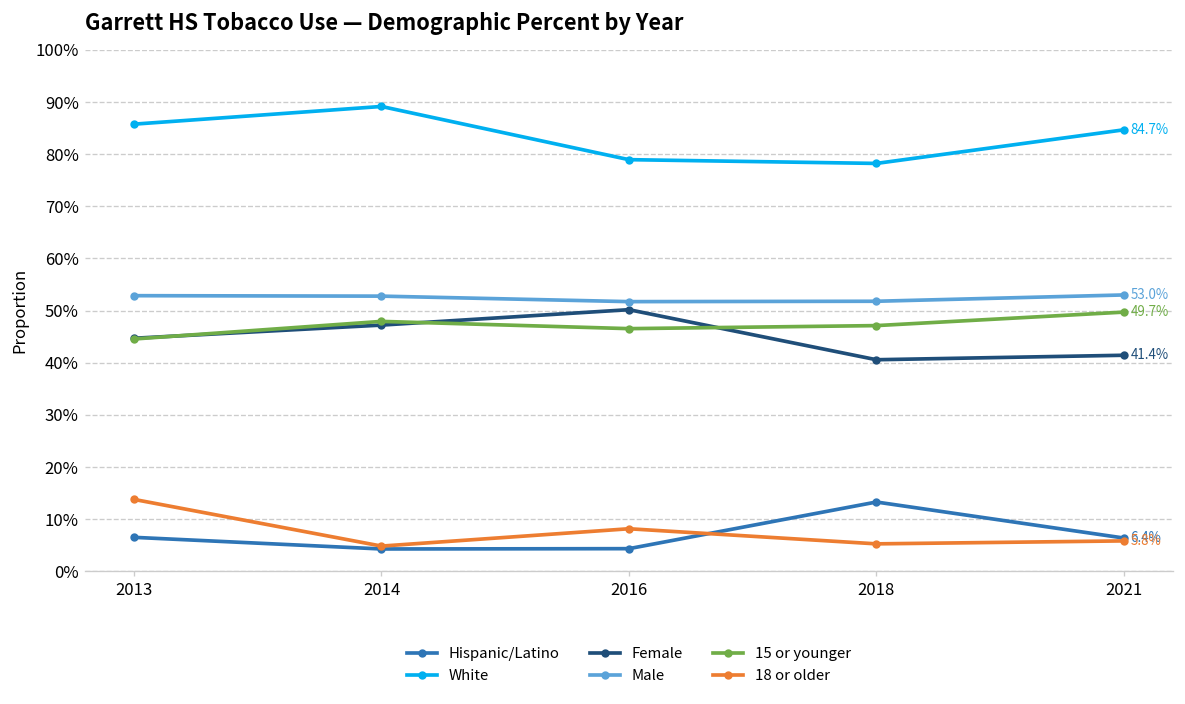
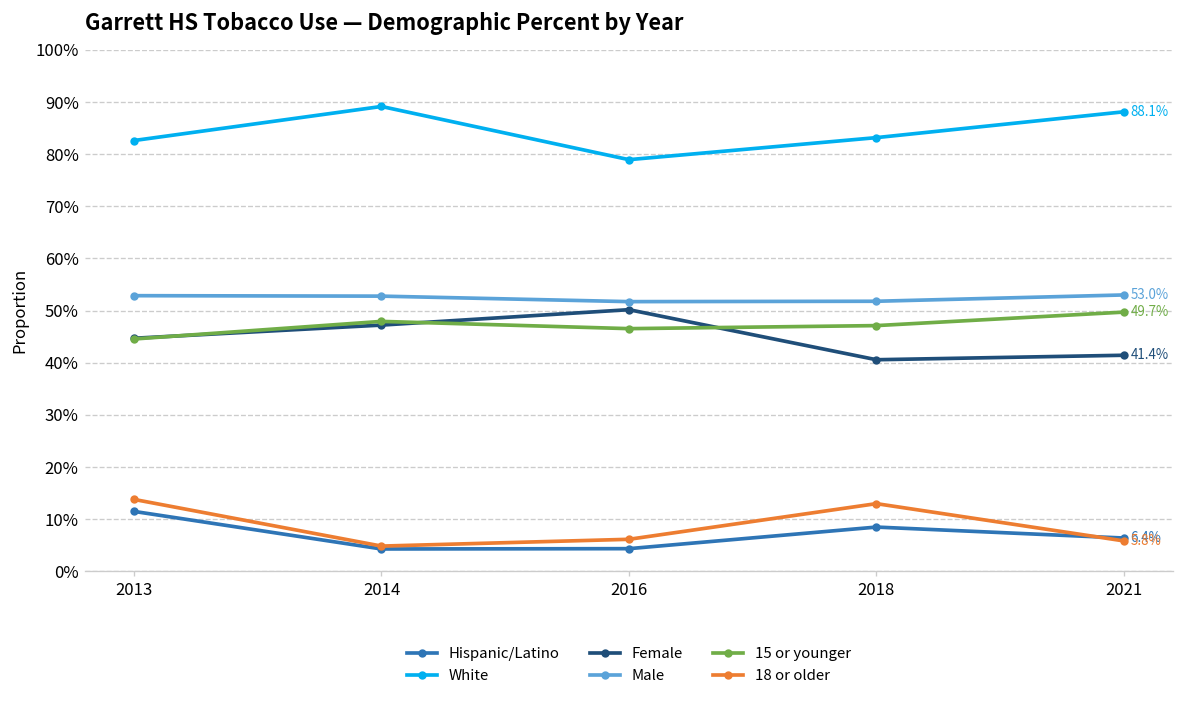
  {
    "Hispanic/Latino": {
-     "2013": "7%",
+     "2013": "11%",
      "2016": "4%",
-     "2018": "13%"
+     "2018": "8%"
    },
    "White": {
-     "2013": "86%",
-     "2018": "78%",
-     "2021": "84.7%"
+     "2013": "83%",
+     "2018": "83%",
+     "2021": "88.1%"
    },
    "Female": {
      "2021": "41.4%"
    },
    "Male": {
      "2021": "53.0%"
    },
    "15 or younger": {
      "2021": "49.7%"
    },
    "18 or older": {
      "2013": "14%",
-     "2016": "8%",
-     "2018": "5%"
+     "2016": "6%",
+     "2018": "13%"
    }
  }
